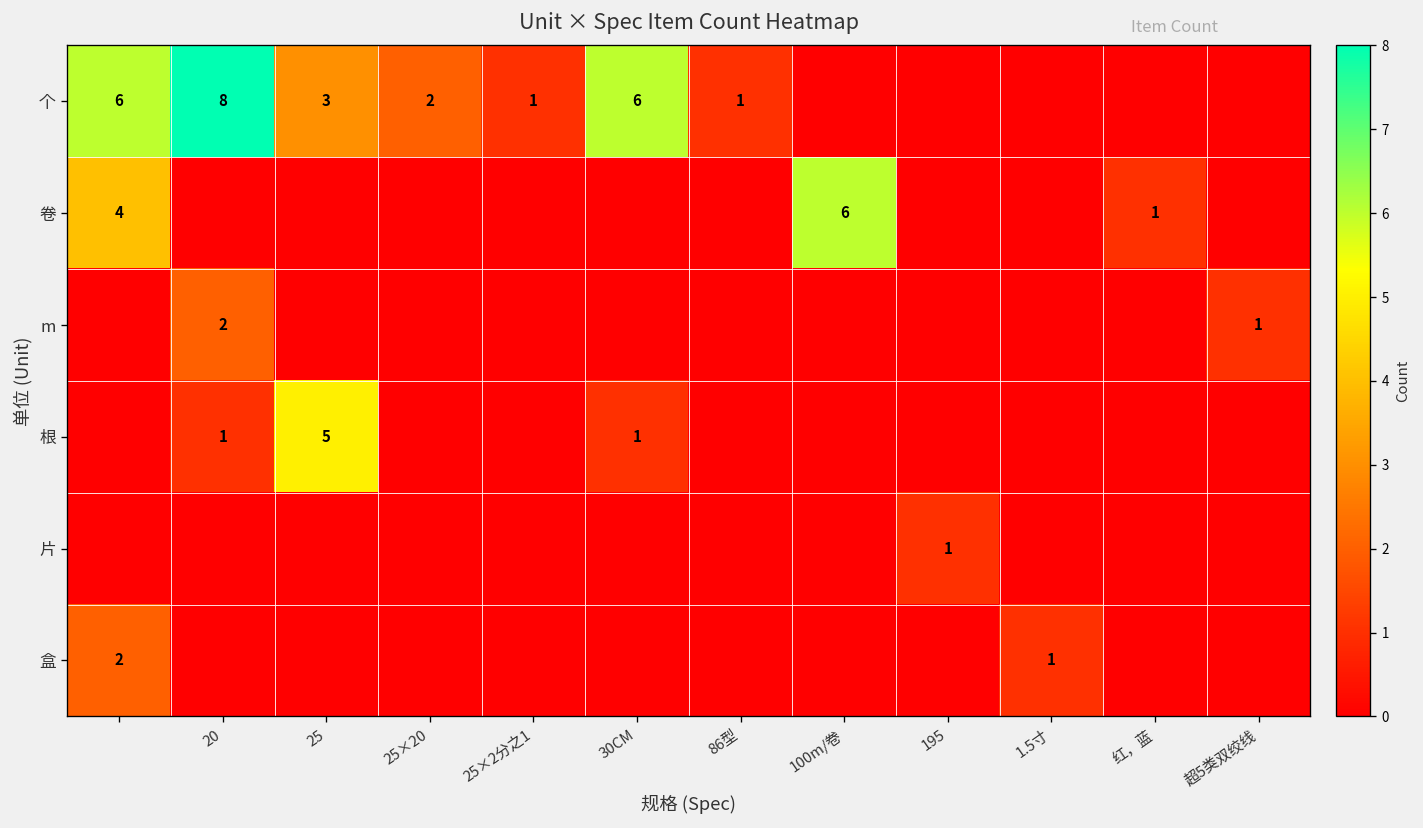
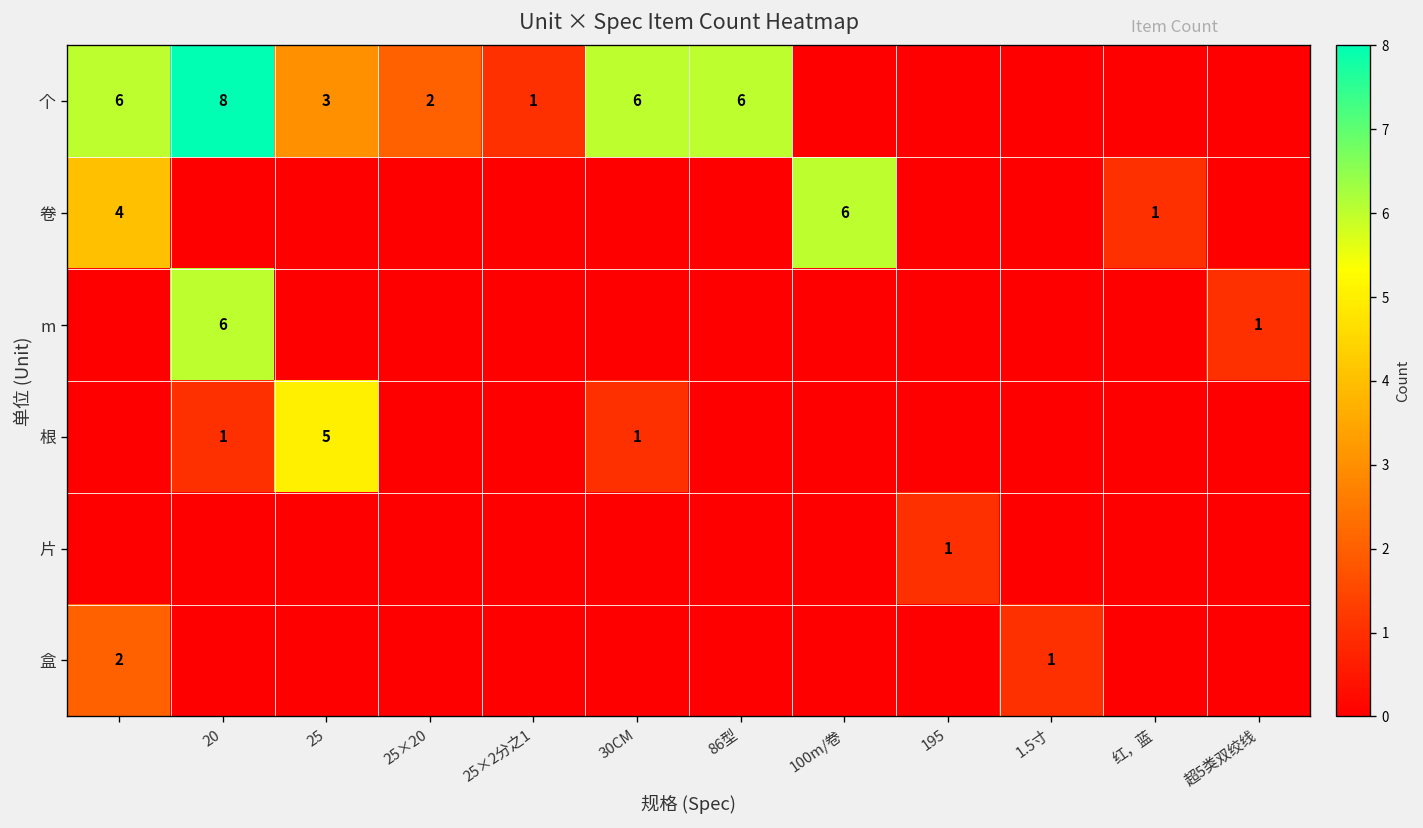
  {
    "个": {
      "20": 8,
      "25": 3,
      "25×20": 2,
      "25×2分之1": 1,
      "30CM": 6,
-     "86型": 1
+     "86型": 6
    },
    "卷": {
      "100m/卷": 6,
      "红，蓝": 1
    },
    "m": {
-     "20": 2,
+     "20": 6,
      "超5类双绞线": 1
    },
    "根": {
      "20": 1,
      "25": 5,
      "30CM": 1
    },
    "片": {
      "195": 1
    },
    "盒": {
      "1.5寸": 1
    }
  }
